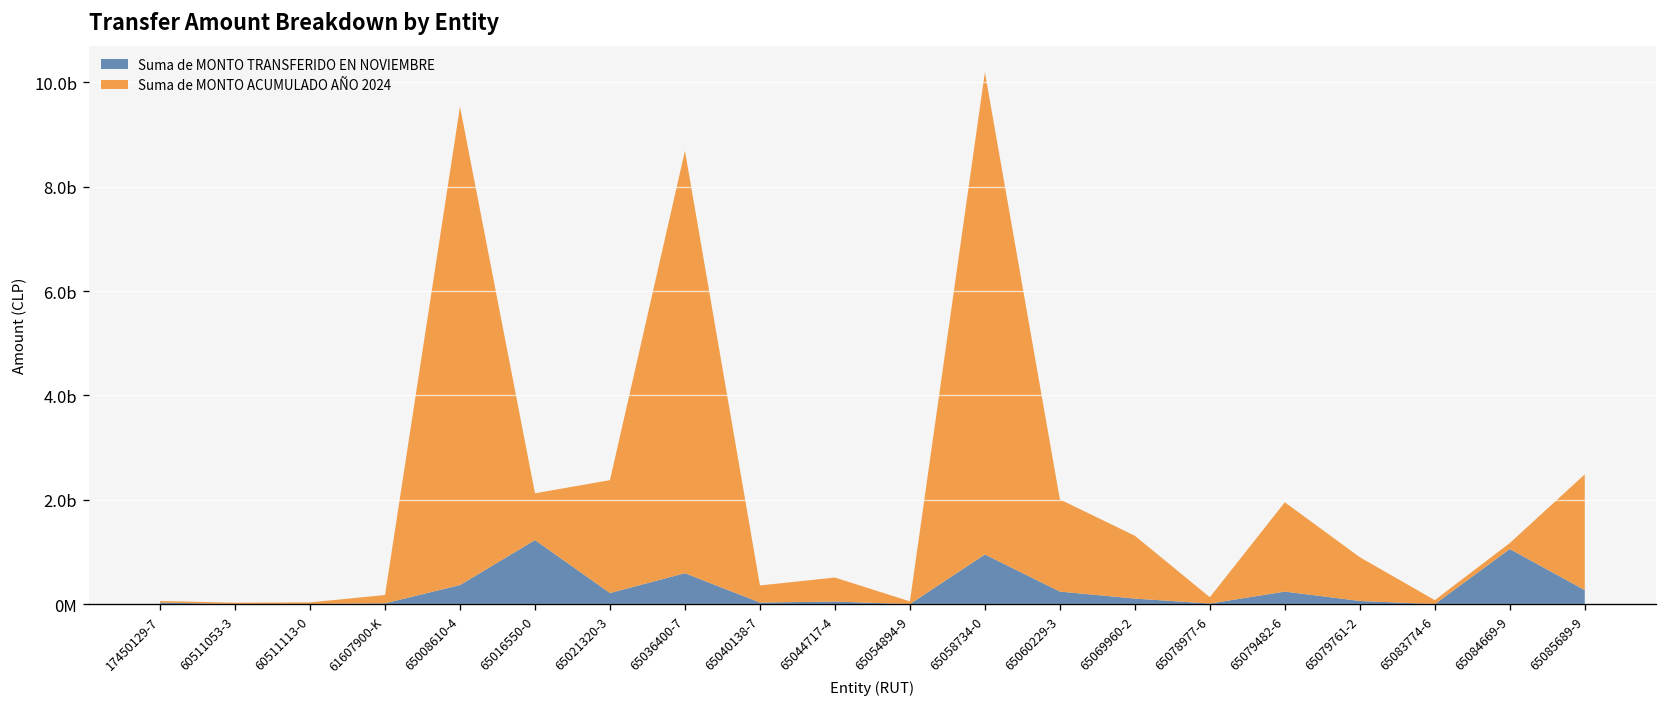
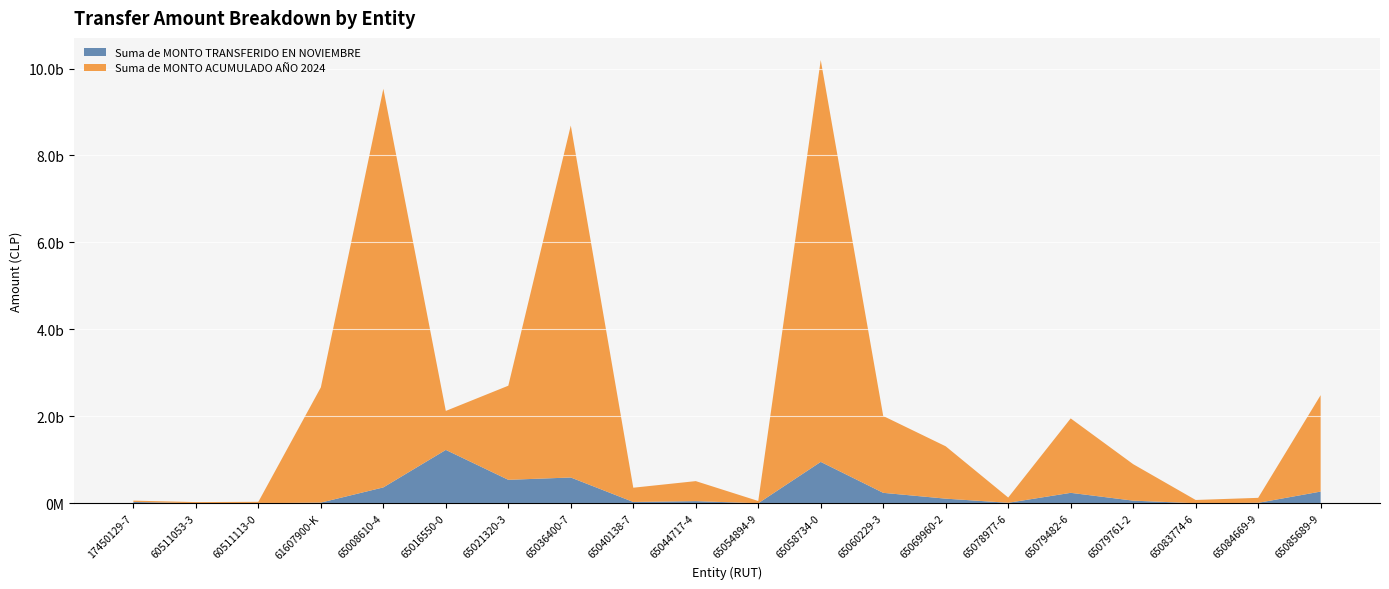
  {
    "Suma de MONTO TRANSFERIDO EN NOVIEMBRE": {
      "65008610-4": "0.4b",
      "65016550-0": "1.2b",
-     "65021320-3": "0.2b",
+     "65021320-3": "0.5b",
      "65036400-7": "0.6b",
      "65058734-0": "1.0b",
      "65060229-3": "0.2b",
      "65069960-2": "0.1b",
      "65079482-6": "0.2b",
      "65079761-2": "0.1b",
      "65083774-6": "0.0b",
-     "65084669-9": "1.1b",
+     "65084669-9": "0.0b",
      "65085689-9": "0.3b"
    },
    "Suma de MONTO ACUMULADO AÑO 2024": {
-     "61607900-K": "0.2b",
+     "61607900-K": "2.7b",
      "65008610-4": "9.2b",
      "65016550-0": "0.9b",
      "65021320-3": "2.2b",
      "65036400-7": "8.1b",
      "65040138-7": "0.3b",
      "65044717-4": "0.5b",
      "65058734-0": "9.2b",
      "65060229-3": "1.8b",
      "65069960-2": "1.2b",
      "65078977-6": "0.1b",
      "65079482-6": "1.7b",
      "65079761-2": "0.8b",
      "65083774-6": "0.1b",
      "65084669-9": "0.1b",
      "65085689-9": "2.2b"
    }
  }
